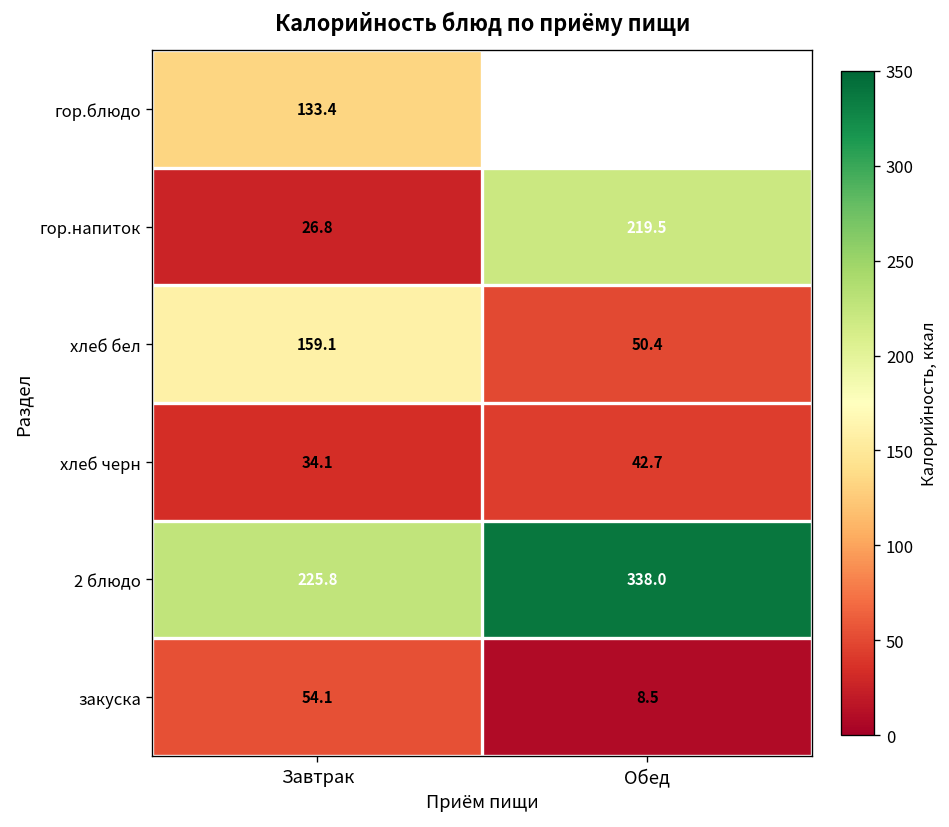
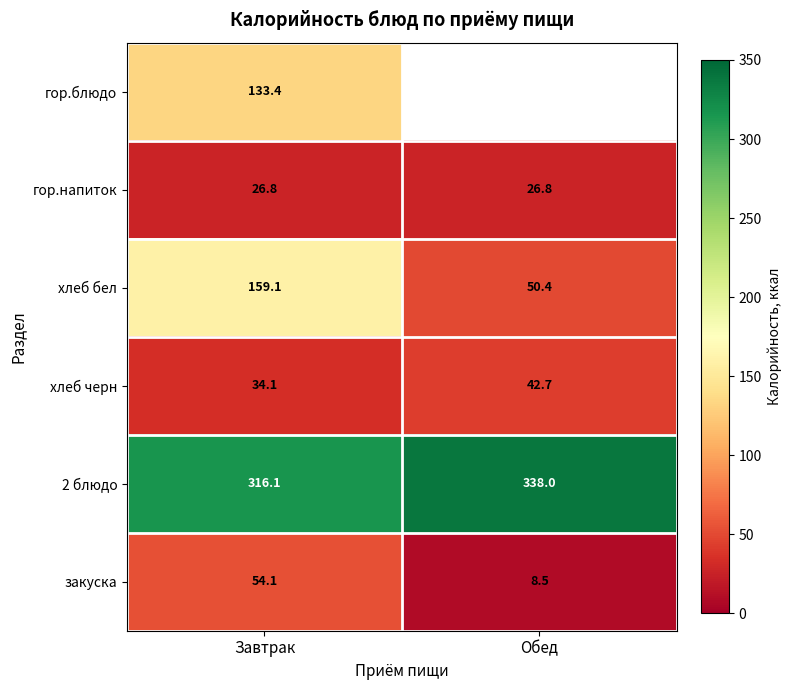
  {
    "гор.блюдо": {
      "Завтрак": 133.4
    },
    "гор.напиток": {
      "Завтрак": 26.8,
-     "Обед": 219.5
+     "Обед": 26.8
    },
    "хлеб бел": {
      "Завтрак": 159.1,
      "Обед": 50.4
    },
    "хлеб черн": {
      "Завтрак": 34.1,
      "Обед": 42.7
    },
    "2 блюдо": {
-     "Завтрак": 225.8,
+     "Завтрак": 316.1,
      "Обед": 338.0
    },
    "закуска": {
      "Завтрак": 54.1,
      "Обед": 8.5
    }
  }
